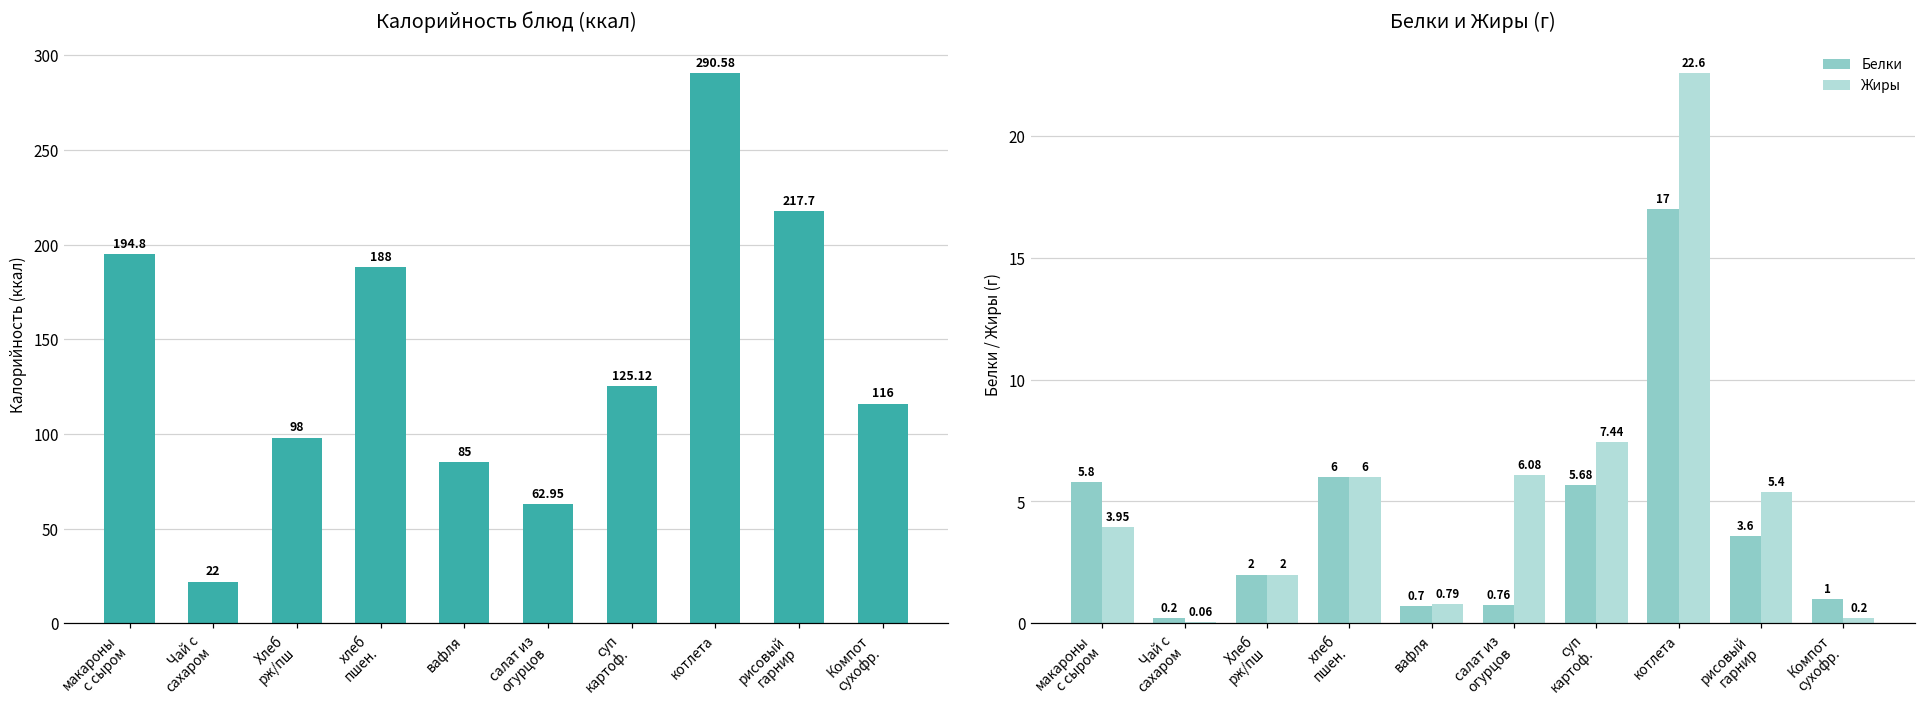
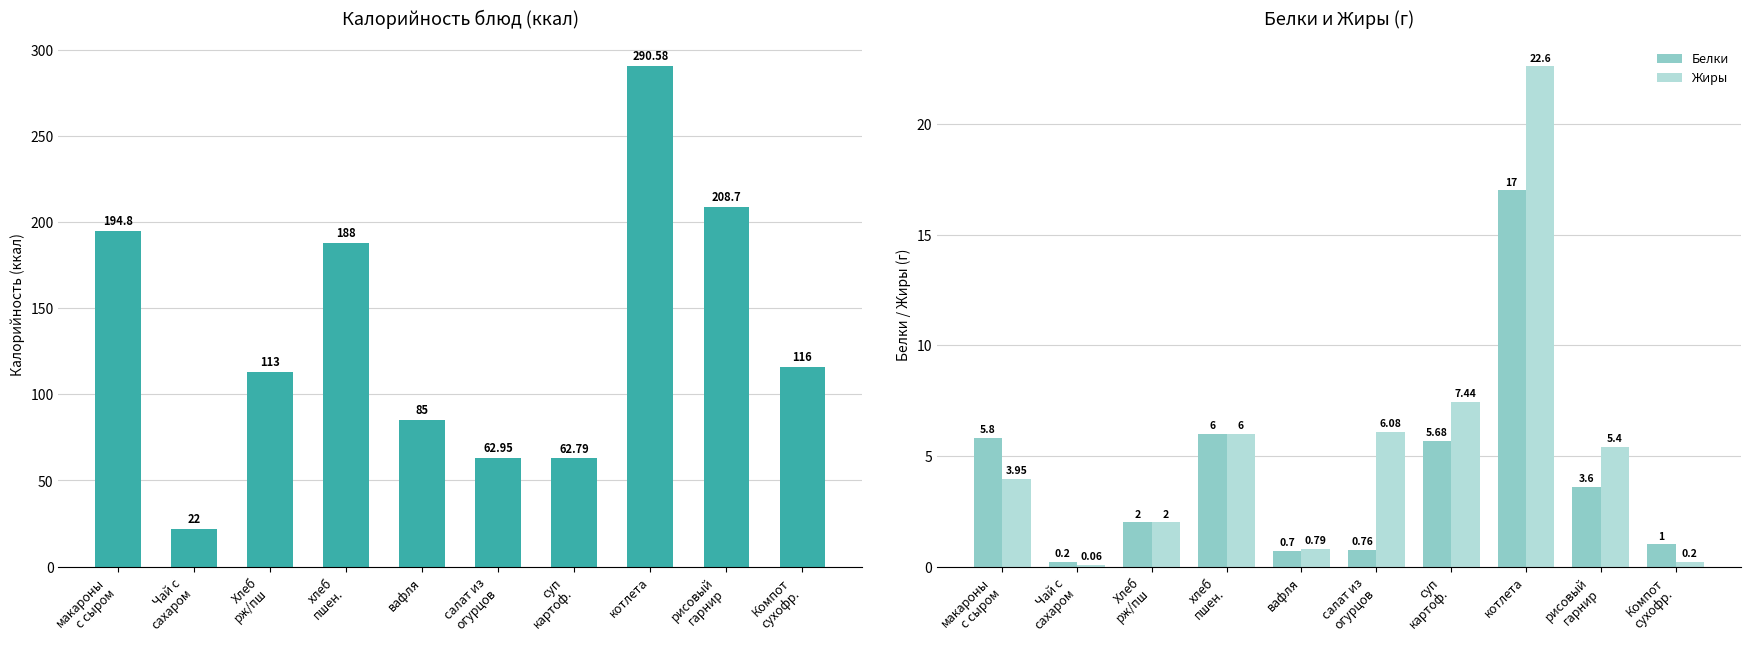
  {
    "Калорийность блюд (ккал)": {
      "макароны с сыром": 194.8,
      "Чай с сахаром": 22,
-     "Хлеб рж/пш": 98,
+     "Хлеб рж/пш": 113,
      "хлеб пшен.": 188,
      "вафля": 85,
      "салат из огурцов": 62.95,
-     "суп картоф.": 125.12,
+     "суп картоф.": 62.79,
      "котлета": 290.58,
-     "рисовый гарнир": 217.7,
+     "рисовый гарнир": 208.7,
      "Компот сухофр.": 116
    }
  }
